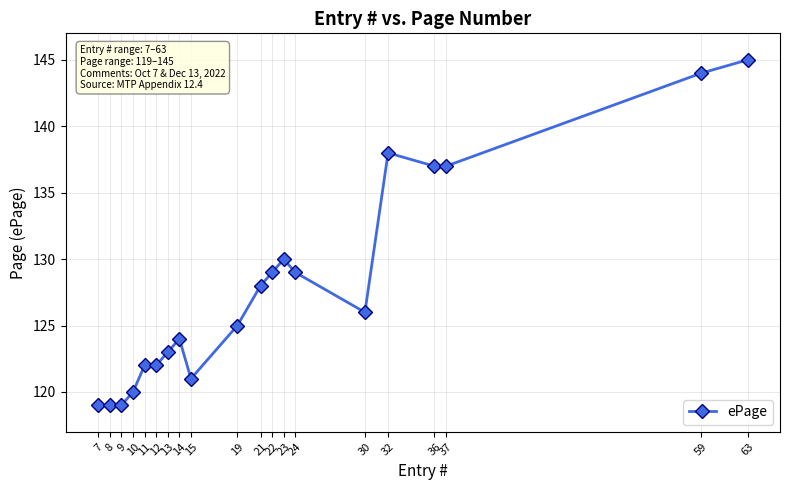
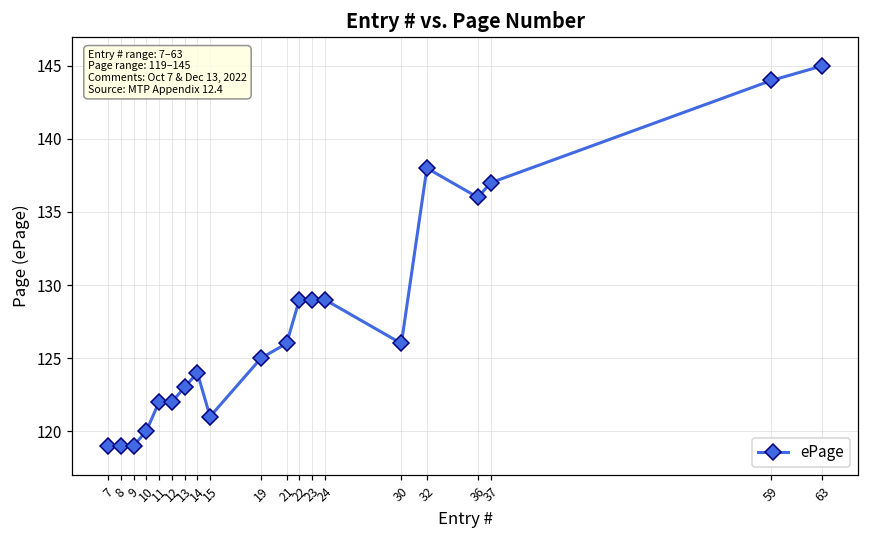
  {
    "7": 119,
    "8": 119,
    "9": 119,
    "10": 120,
    "11": 122,
    "12": 122,
    "13": 123,
    "14": 124,
    "15": 121,
    "19": 125,
-   "21": 128,
+   "21": 126,
    "22": 129,
-   "23": 130,
+   "23": 129,
    "24": 129,
    "30": 126,
    "32": 138,
-   "36": 137,
+   "36": 136,
    "37": 137,
    "59": 144,
    "63": 145
  }
